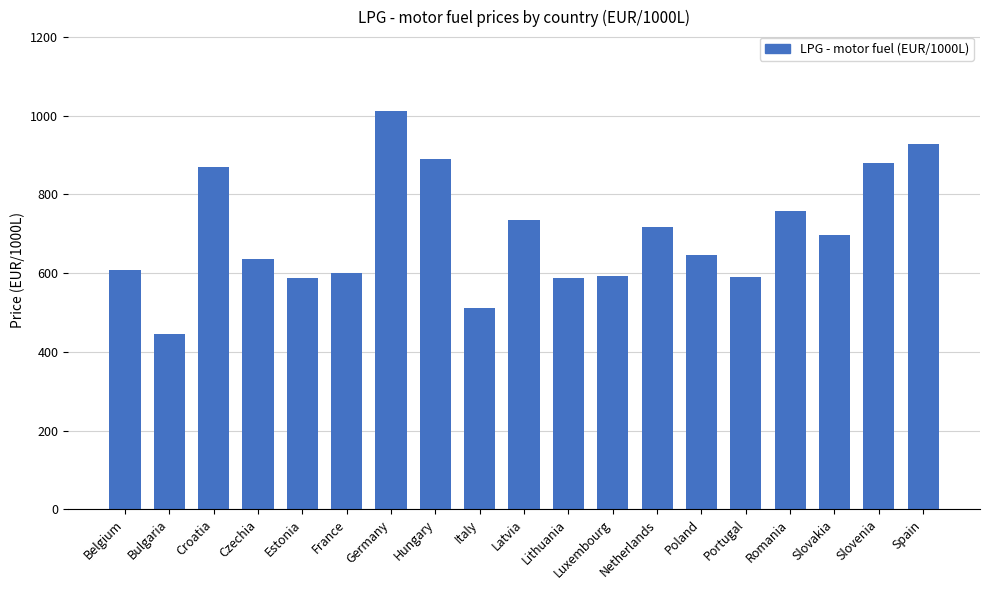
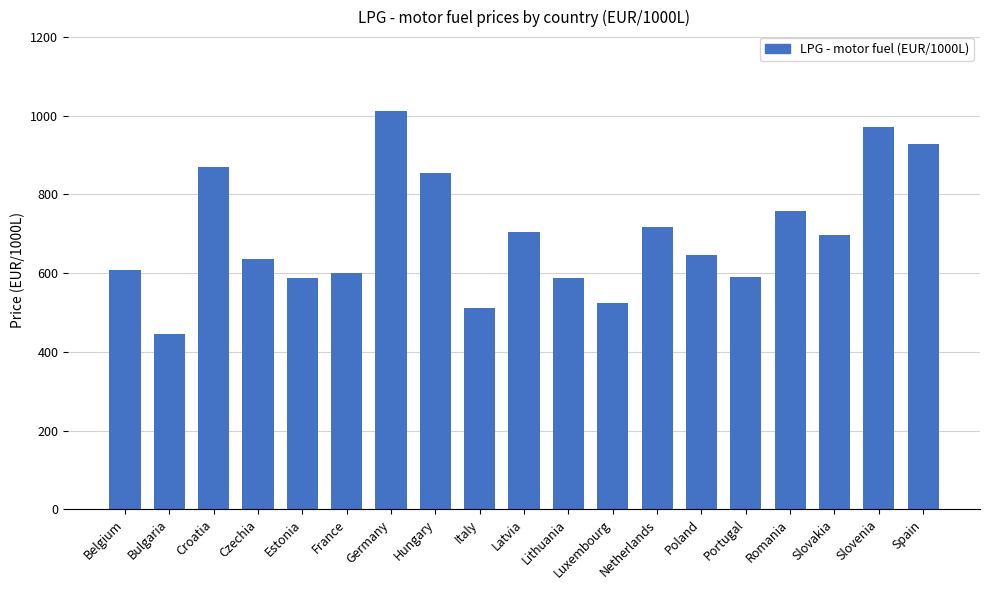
  {
    "Belgium": 610,
    "Bulgaria": 450,
    "Croatia": 870,
    "Czechia": 640,
    "Estonia": 590,
    "France": 600,
    "Germany": 1010,
-   "Hungary": 890,
+   "Hungary": 850,
    "Italy": 510,
-   "Latvia": 740,
+   "Latvia": 710,
    "Lithuania": 590,
-   "Luxembourg": 590,
+   "Luxembourg": 520,
    "Netherlands": 720,
    "Poland": 650,
    "Portugal": 590,
    "Romania": 760,
    "Slovakia": 700,
-   "Slovenia": 880,
+   "Slovenia": 970,
    "Spain": 930
  }
